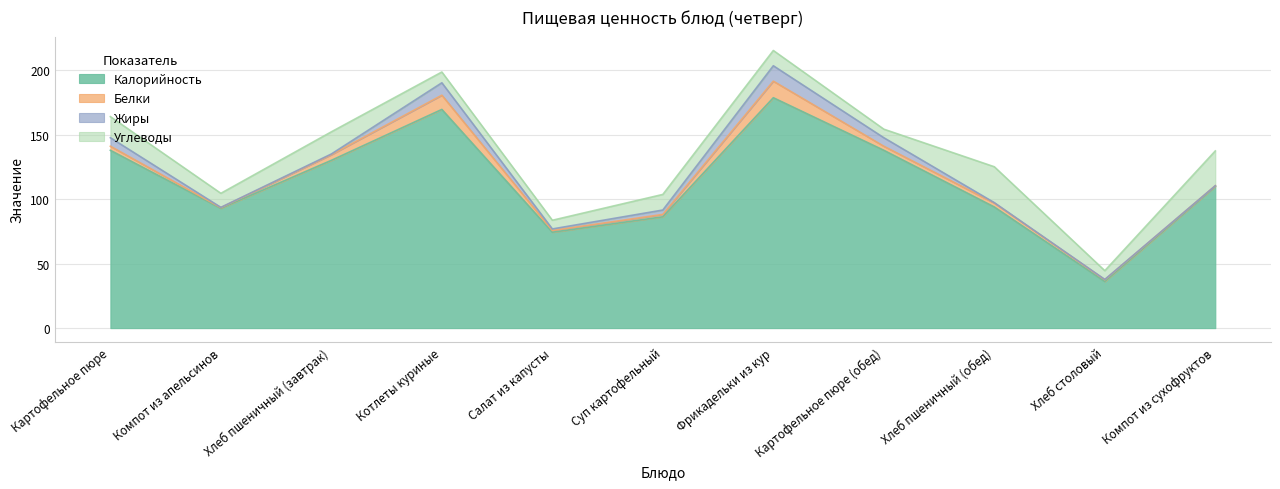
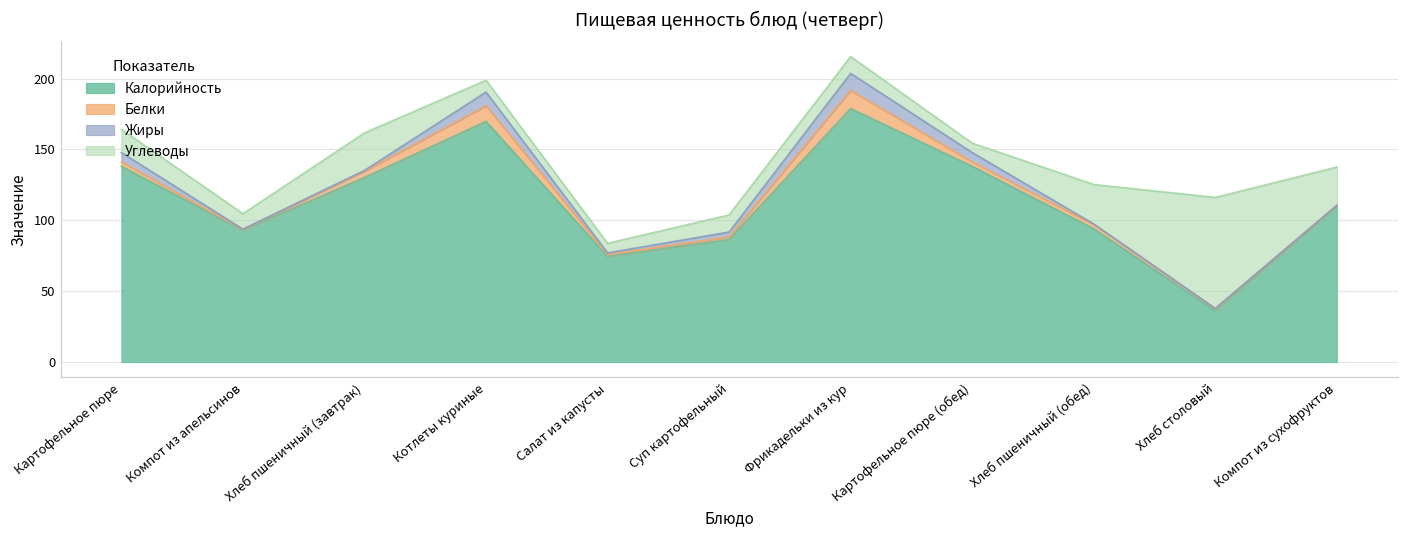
  {
    "Калорийность": {
      "Картофельное пюре": 138,
      "Хлеб пшеничный (завтрак)": 130,
      "Котлеты куриные": 170,
      "Фрикадельки из кур": 179,
      "Картофельное пюре (обед)": 138,
      "Хлеб пшеничный (обед)": 94
    },
    "Белки": {
      "Картофельное пюре": 3,
      "Котлеты куриные": 11,
      "Фрикадельки из кур": 13,
      "Картофельное пюре (обед)": 3
    },
    "Жиры": {
      "Картофельное пюре": 7,
      "Котлеты куриные": 10,
      "Суп картофельный": 3,
      "Фрикадельки из кур": 12,
      "Картофельное пюре (обед)": 7
    },
    "Углеводы": {
      "Картофельное пюре": 16,
      "Компот из апельсинов": 11,
-     "Хлеб пшеничный (завтрак)": 17,
+     "Хлеб пшеничный (завтрак)": 26,
      "Котлеты куриные": 8,
      "Салат из капусты": 7,
      "Суп картофельный": 12,
      "Фрикадельки из кур": 12,
      "Картофельное пюре (обед)": 7,
      "Хлеб пшеничный (обед)": 28,
-     "Хлеб столовый": 7,
+     "Хлеб столовый": 78,
      "Компот из сухофруктов": 27
    }
  }
